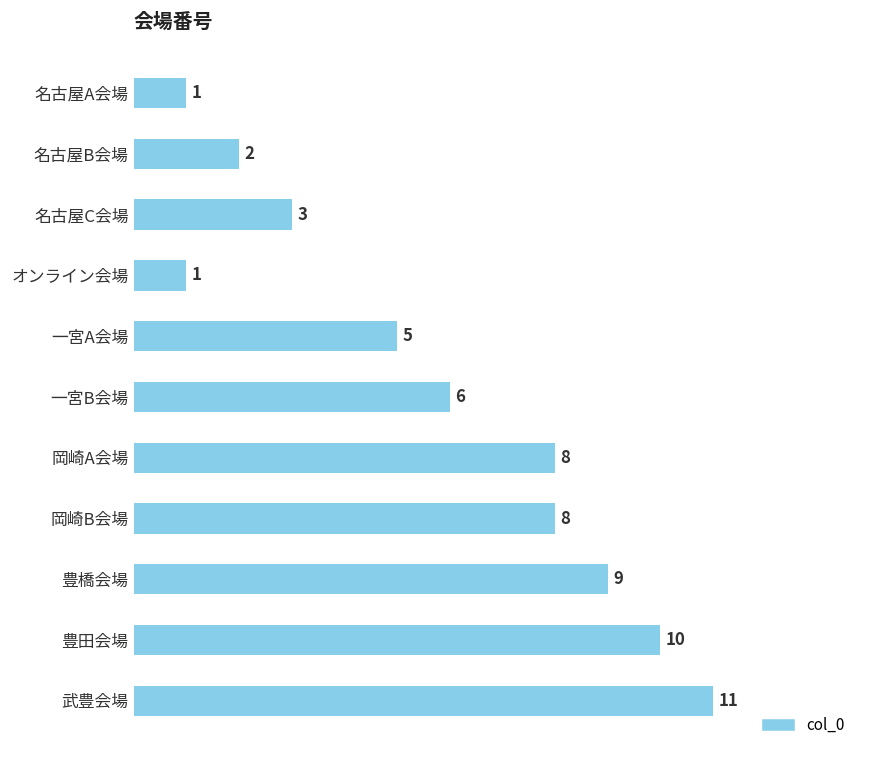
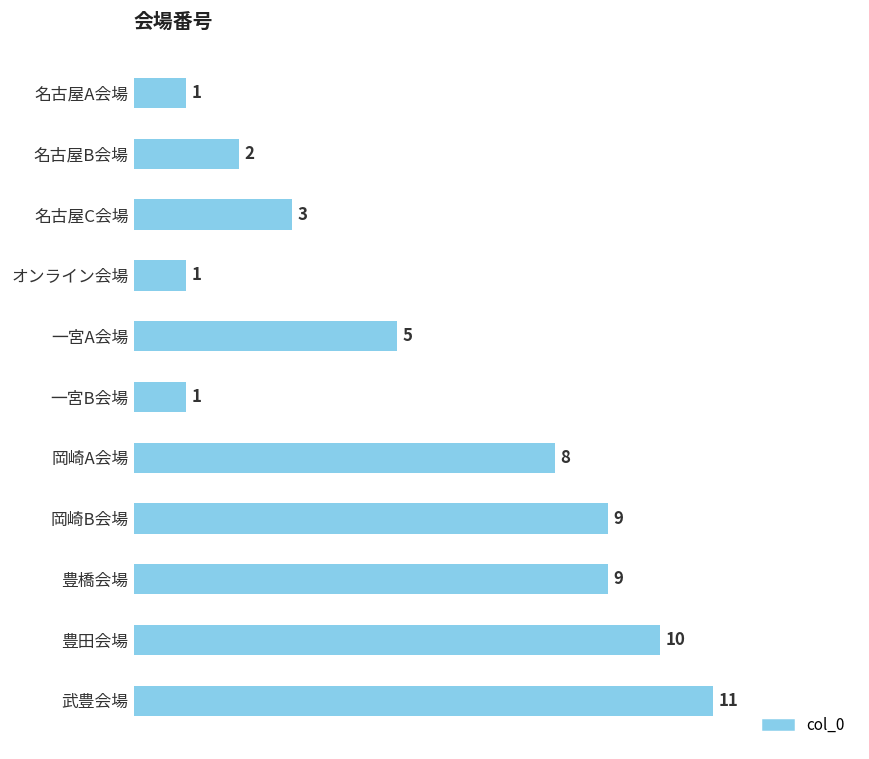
  {
    "名古屋A会場": 1,
    "名古屋B会場": 2,
    "名古屋C会場": 3,
    "オンライン会場": 1,
    "一宮A会場": 5,
-   "一宮B会場": 6,
+   "一宮B会場": 1,
    "岡崎A会場": 8,
-   "岡崎B会場": 8,
+   "岡崎B会場": 9,
    "豊橋会場": 9,
    "豊田会場": 10,
    "武豊会場": 11
  }
